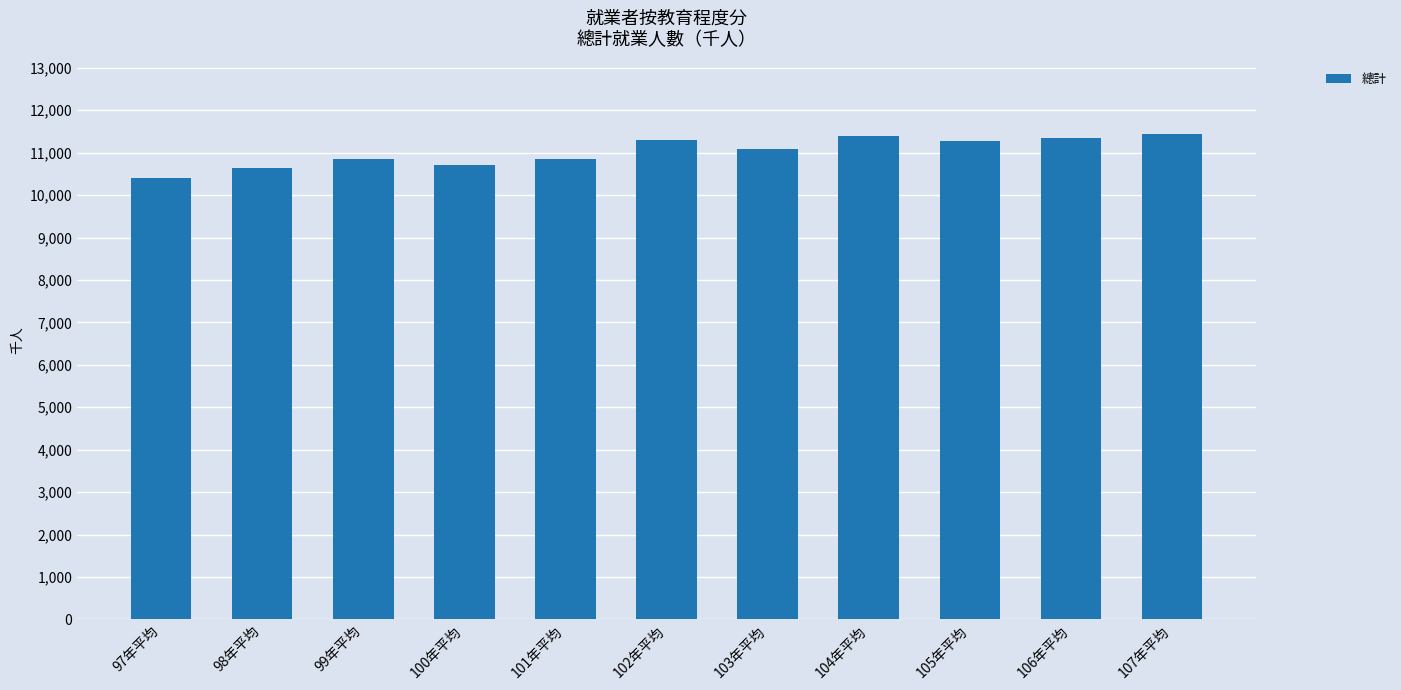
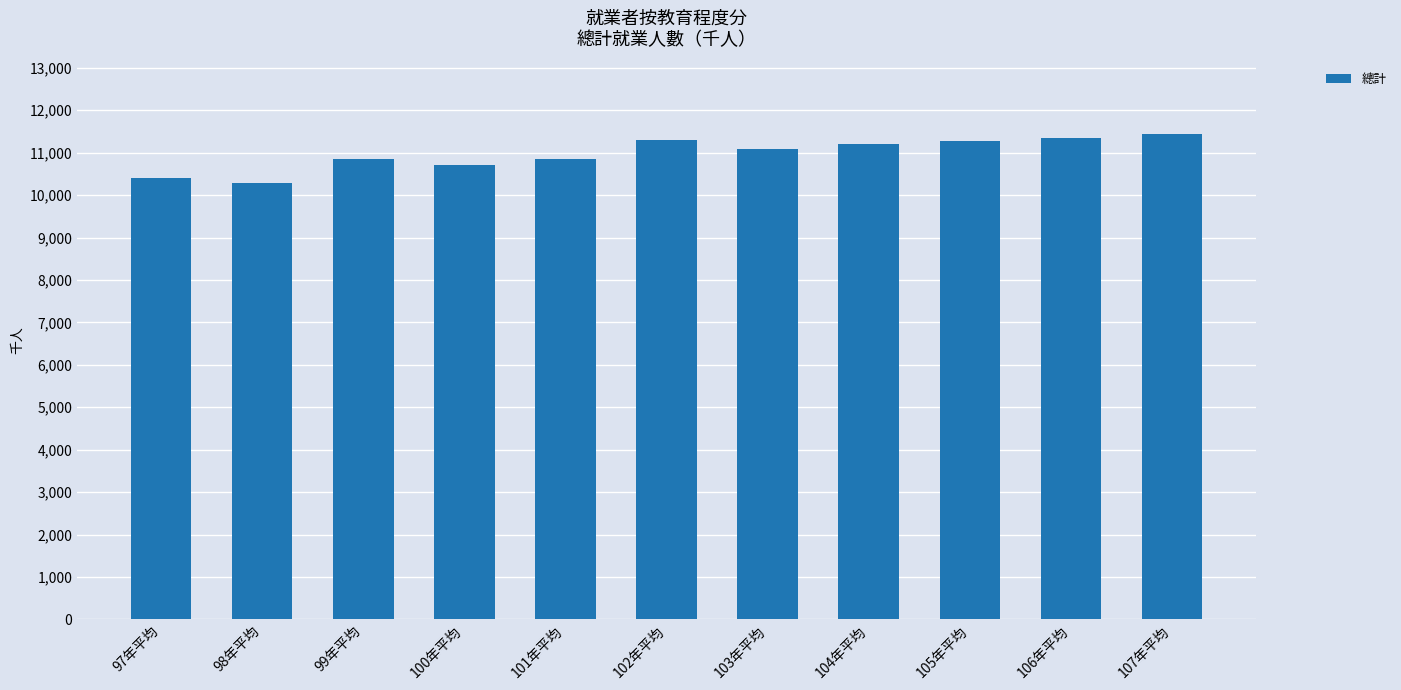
  {
    "97年平均": "10,400",
-   "98年平均": "10,600",
+   "98年平均": "10,300",
    "99年平均": "10,900",
    "100年平均": "10,700",
    "101年平均": "10,900",
    "102年平均": "11,300",
    "103年平均": "11,100",
-   "104年平均": "11,400",
+   "104年平均": "11,200",
    "105年平均": "11,300",
    "106年平均": "11,400",
    "107年平均": "11,400"
  }
